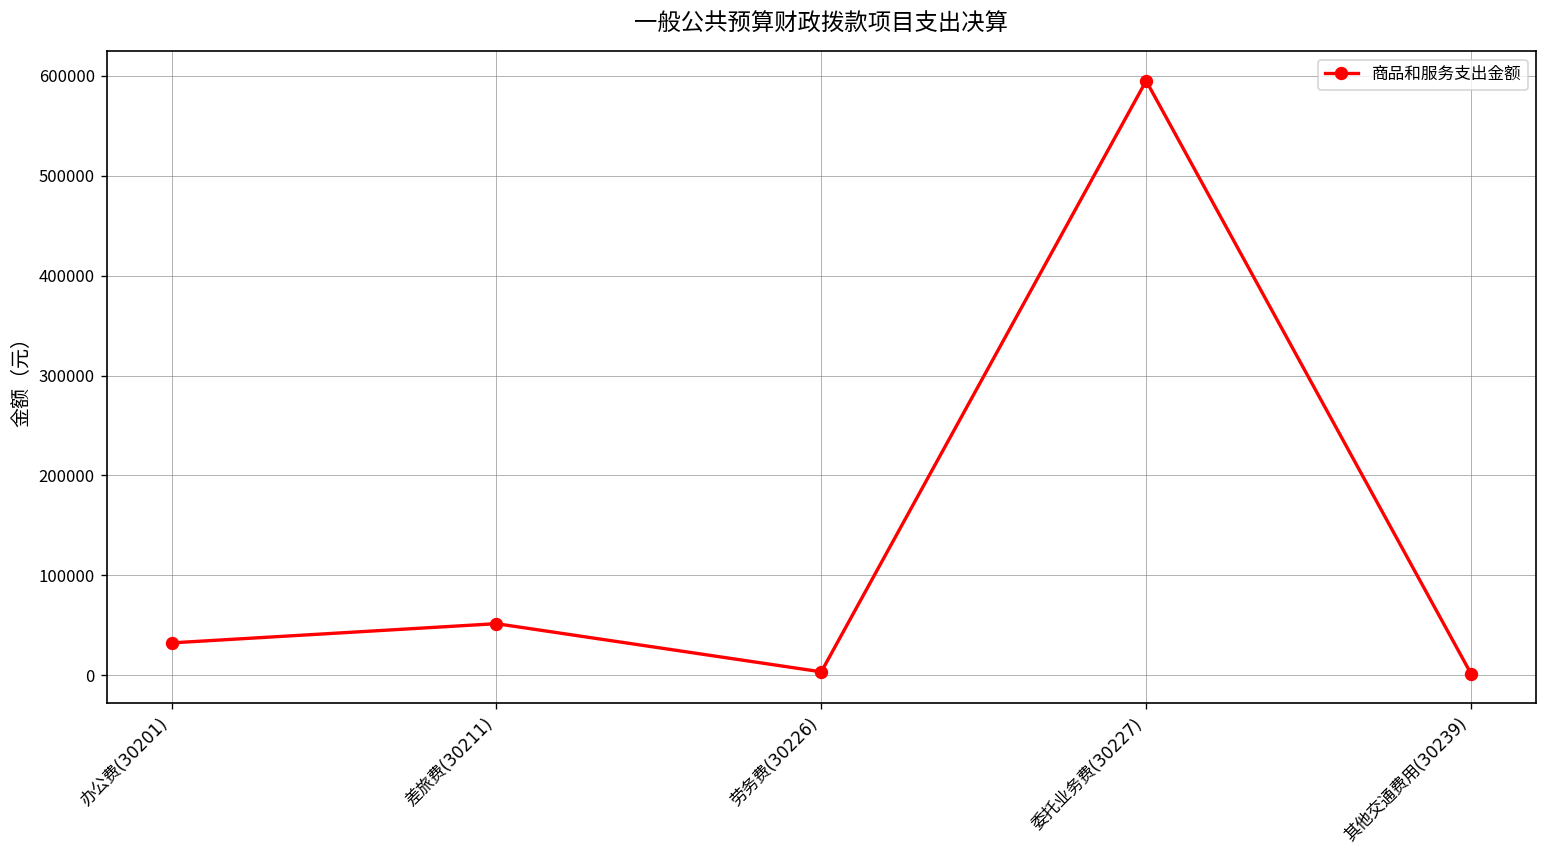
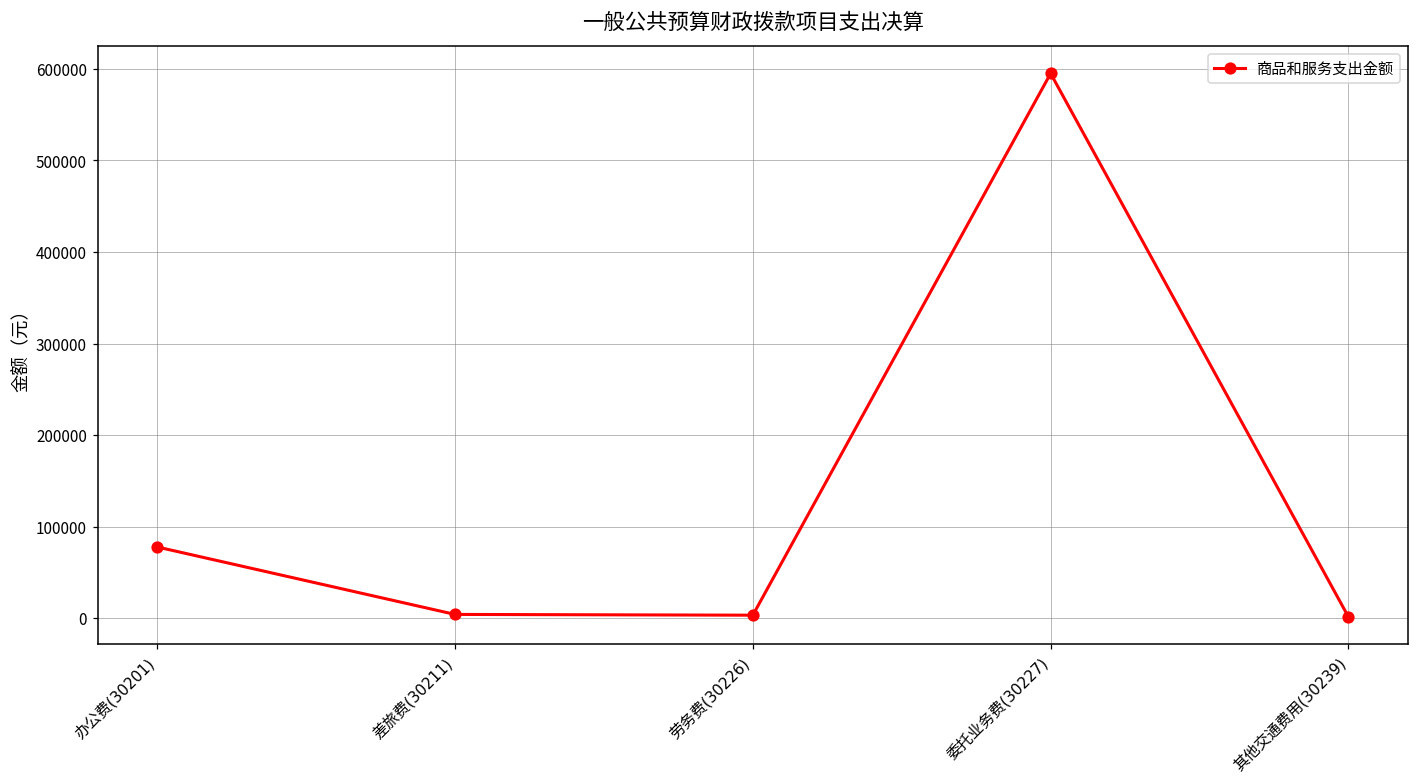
  {
-   "办公费(30201)": 30000,
-   "差旅费(30211)": 50000,
+   "办公费(30201)": 80000,
+   "差旅费(30211)": 0,
    "劳务费(30226)": 0,
    "委托业务费(30227)": 600000,
    "其他交通费用(30239)": 0
  }
